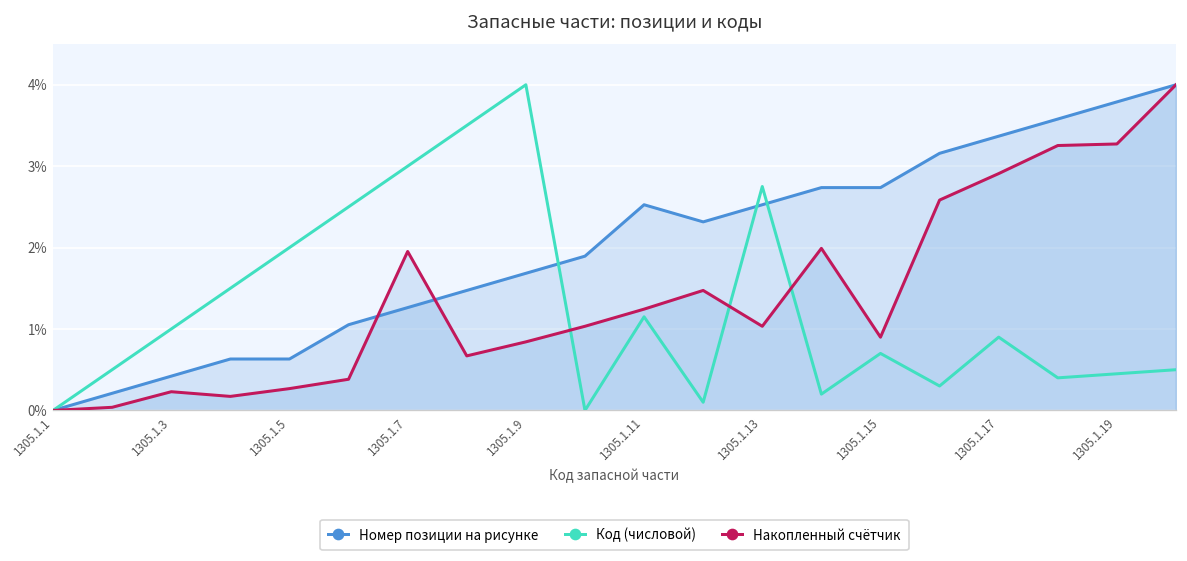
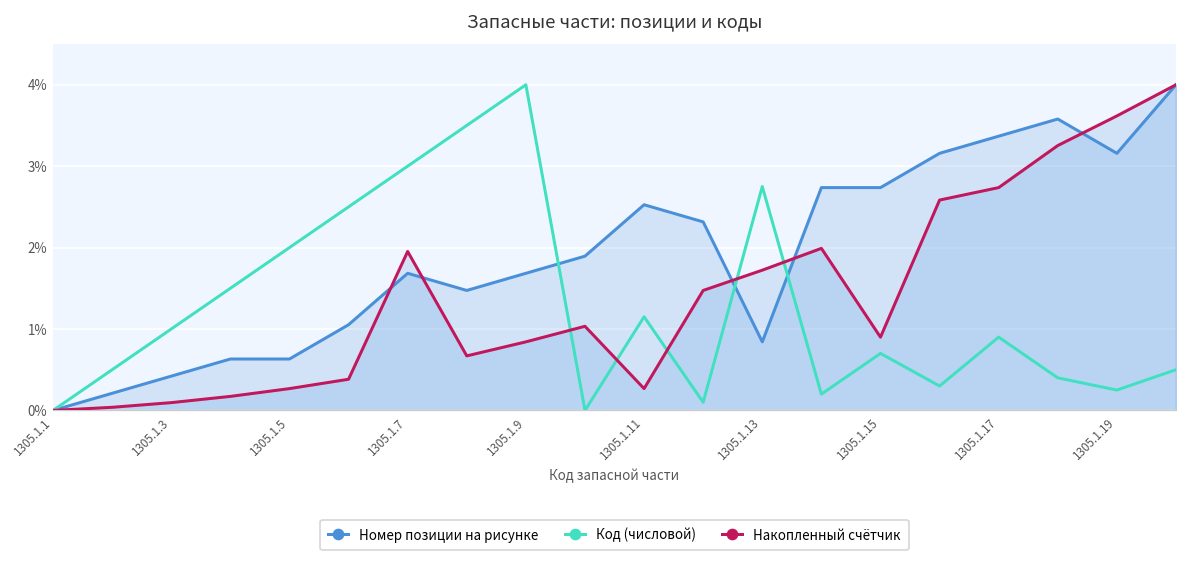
  {
    "Номер позиции на рисунке": {
      "1305.1.3": "0.4%",
      "1305.1.5": "0.6%",
-     "1305.1.7": "1.3%",
+     "1305.1.7": "1.7%",
      "1305.1.9": "1.7%",
      "1305.1.11": "2.5%",
-     "1305.1.13": "2.5%",
+     "1305.1.13": "0.8%",
      "1305.1.15": "2.7%",
      "1305.1.17": "3.4%",
-     "1305.1.19": "3.8%"
+     "1305.1.19": "3.2%"
    },
    "Код (числовой)": {
      "1305.1.3": "1.0%",
      "1305.1.5": "2.0%",
      "1305.1.7": "3.0%",
      "1305.1.9": "4.0%",
      "1305.1.11": "1.2%",
      "1305.1.13": "2.7%",
      "1305.1.15": "0.7%",
      "1305.1.17": "0.9%",
-     "1305.1.19": "0.4%"
+     "1305.1.19": "0.2%"
    },
    "Накопленный счётчик": {
-     "1305.1.3": "0.2%",
+     "1305.1.3": "0.1%",
      "1305.1.5": "0.3%",
      "1305.1.7": "2.0%",
      "1305.1.9": "0.8%",
-     "1305.1.11": "1.2%",
-     "1305.1.13": "1.0%",
+     "1305.1.11": "0.3%",
+     "1305.1.13": "1.7%",
      "1305.1.15": "0.9%",
-     "1305.1.17": "2.9%",
-     "1305.1.19": "3.3%"
+     "1305.1.17": "2.7%",
+     "1305.1.19": "3.6%"
    }
  }
